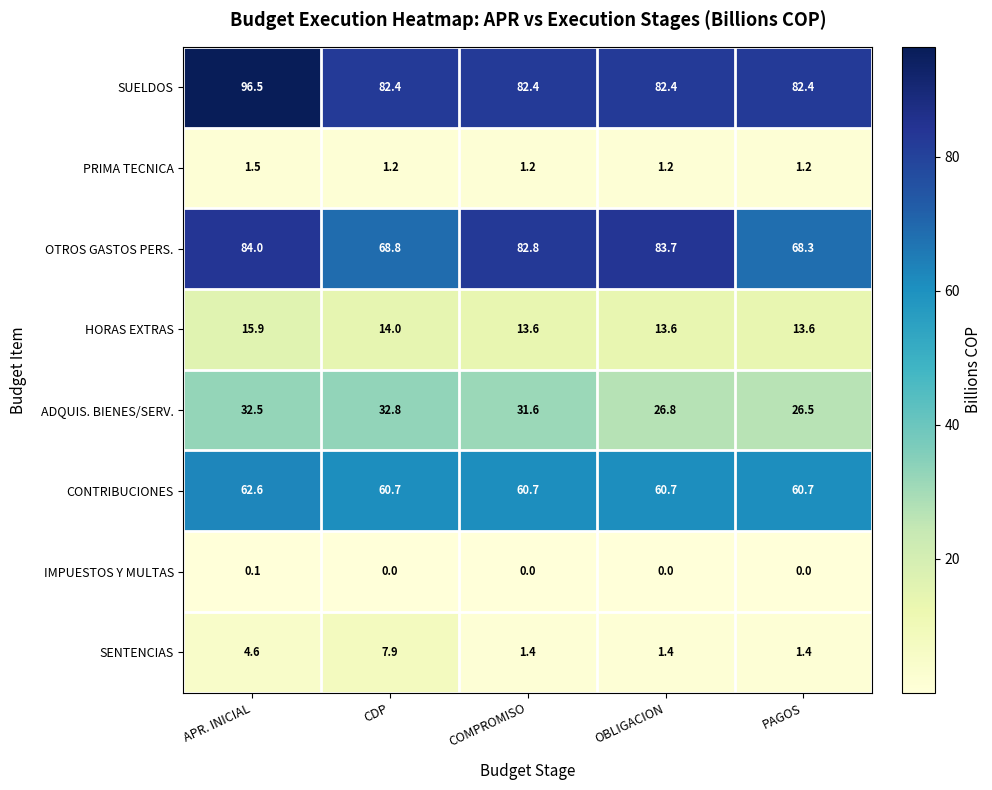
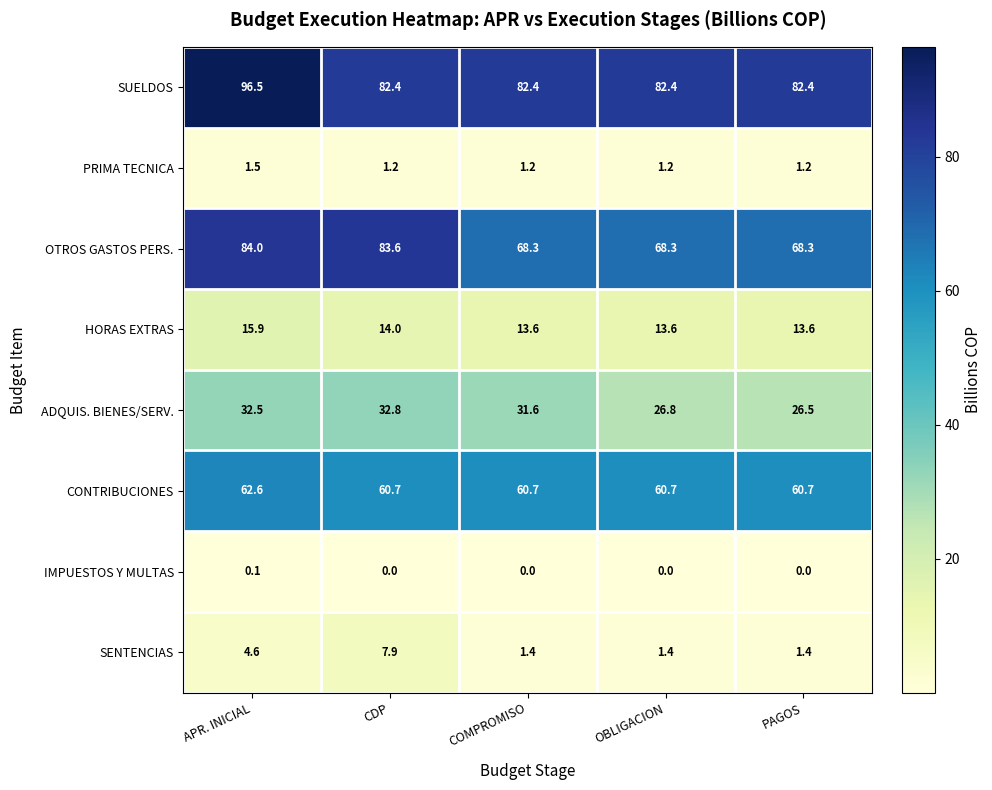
  {
    "SUELDOS": {
      "APR. INICIAL": 96.5,
      "CDP": 82.4,
      "COMPROMISO": 82.4,
      "OBLIGACION": 82.4,
      "PAGOS": 82.4
    },
    "PRIMA TECNICA": {
      "APR. INICIAL": 1.5,
      "CDP": 1.2,
      "COMPROMISO": 1.2,
      "OBLIGACION": 1.2,
      "PAGOS": 1.2
    },
    "OTROS GASTOS PERS.": {
      "APR. INICIAL": 84.0,
-     "CDP": 68.8,
-     "COMPROMISO": 82.8,
-     "OBLIGACION": 83.7,
+     "CDP": 83.6,
+     "COMPROMISO": 68.3,
+     "OBLIGACION": 68.3,
      "PAGOS": 68.3
    },
    "HORAS EXTRAS": {
      "APR. INICIAL": 15.9,
      "CDP": 14.0,
      "COMPROMISO": 13.6,
      "OBLIGACION": 13.6,
      "PAGOS": 13.6
    },
    "ADQUIS. BIENES/SERV.": {
      "APR. INICIAL": 32.5,
      "CDP": 32.8,
      "COMPROMISO": 31.6,
      "OBLIGACION": 26.8,
      "PAGOS": 26.5
    },
    "CONTRIBUCIONES": {
      "APR. INICIAL": 62.6,
      "CDP": 60.7,
      "COMPROMISO": 60.7,
      "OBLIGACION": 60.7,
      "PAGOS": 60.7
    },
    "IMPUESTOS Y MULTAS": {
      "APR. INICIAL": 0.1,
      "CDP": 0.0,
      "COMPROMISO": 0.0,
      "OBLIGACION": 0.0,
      "PAGOS": 0.0
    },
    "SENTENCIAS": {
      "APR. INICIAL": 4.6,
      "CDP": 7.9,
      "COMPROMISO": 1.4,
      "OBLIGACION": 1.4,
      "PAGOS": 1.4
    }
  }
